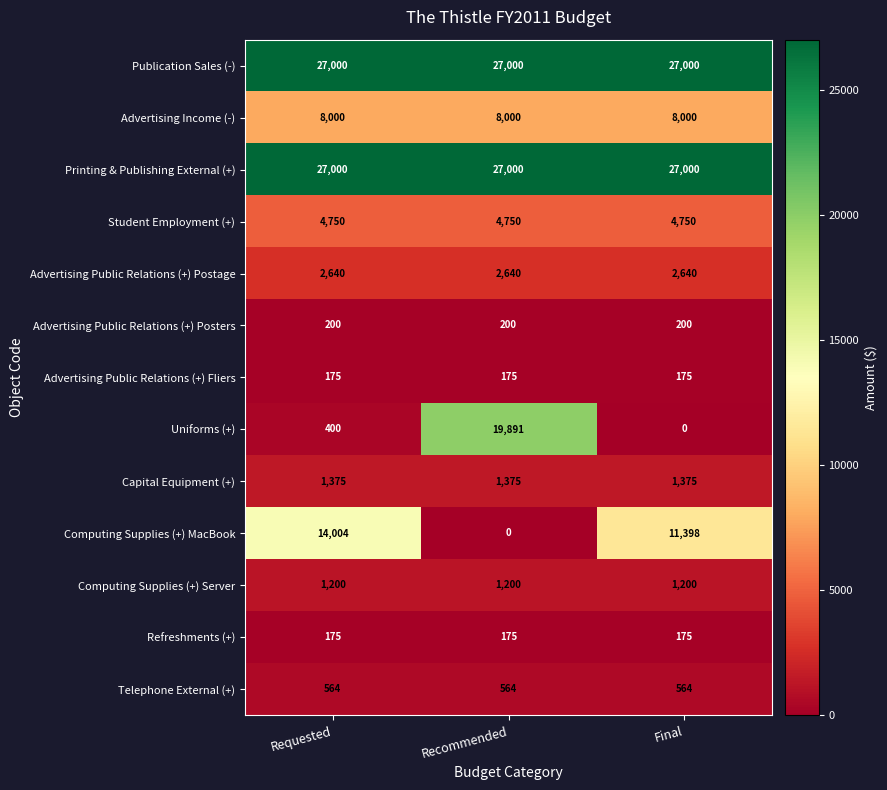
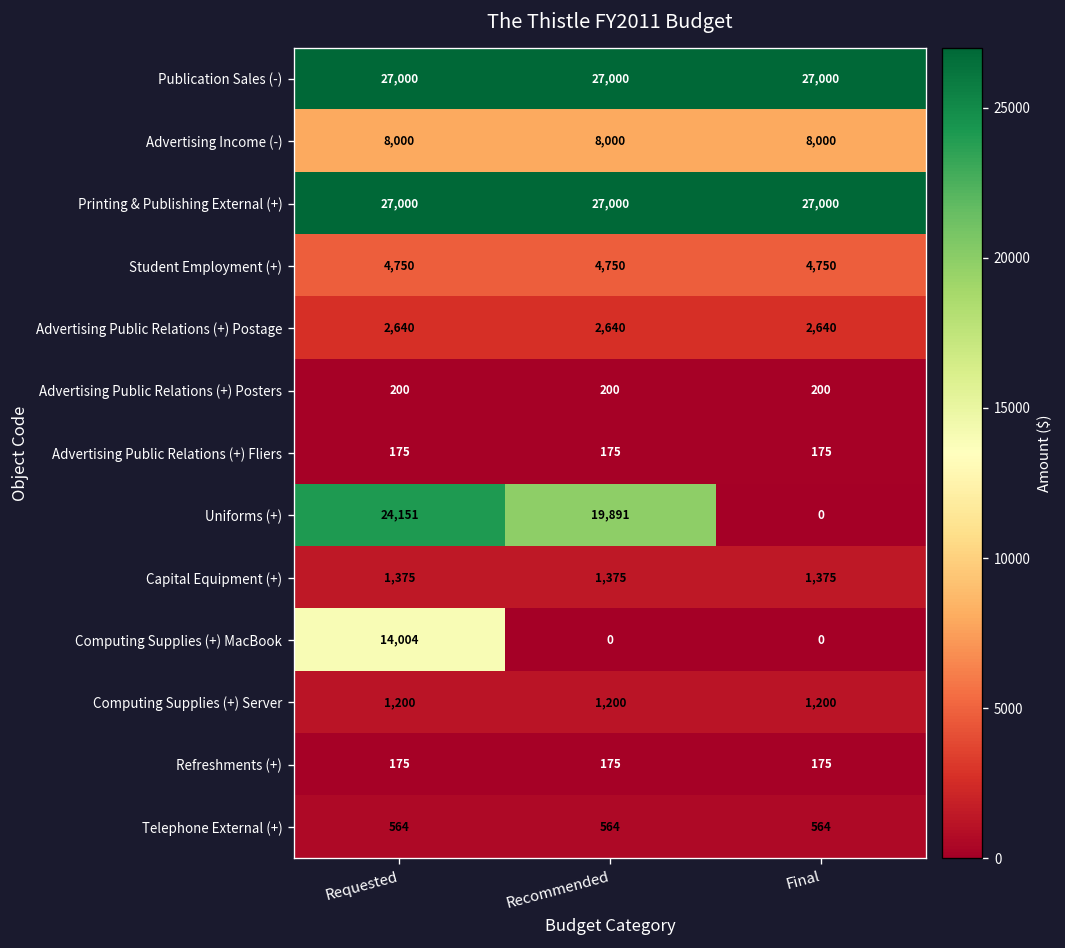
  {
    "Publication Sales (-)": {
      "Requested": "27,000",
      "Recommended": "27,000",
      "Final": "27,000"
    },
    "Advertising Income (-)": {
      "Requested": "8,000",
      "Recommended": "8,000",
      "Final": "8,000"
    },
    "Printing & Publishing External (+)": {
      "Requested": "27,000",
      "Recommended": "27,000",
      "Final": "27,000"
    },
    "Student Employment (+)": {
      "Requested": "4,750",
      "Recommended": "4,750",
      "Final": "4,750"
    },
    "Advertising Public Relations (+) Postage": {
      "Requested": "2,640",
      "Recommended": "2,640",
      "Final": "2,640"
    },
    "Advertising Public Relations (+) Posters": {
      "Requested": "200",
      "Recommended": "200",
      "Final": "200"
    },
    "Advertising Public Relations (+) Fliers": {
      "Requested": "175",
      "Recommended": "175",
      "Final": "175"
    },
    "Uniforms (+)": {
-     "Requested": "400",
+     "Requested": "24,151",
      "Recommended": "19,891",
      "Final": "0"
    },
    "Capital Equipment (+)": {
      "Requested": "1,375",
      "Recommended": "1,375",
      "Final": "1,375"
    },
    "Computing Supplies (+) MacBook": {
      "Requested": "14,004",
      "Recommended": "0",
-     "Final": "11,398"
+     "Final": "0"
    },
    "Computing Supplies (+) Server": {
      "Requested": "1,200",
      "Recommended": "1,200",
      "Final": "1,200"
    },
    "Refreshments (+)": {
      "Requested": "175",
      "Recommended": "175",
      "Final": "175"
    },
    "Telephone External (+)": {
      "Requested": "564",
      "Recommended": "564",
      "Final": "564"
    }
  }
